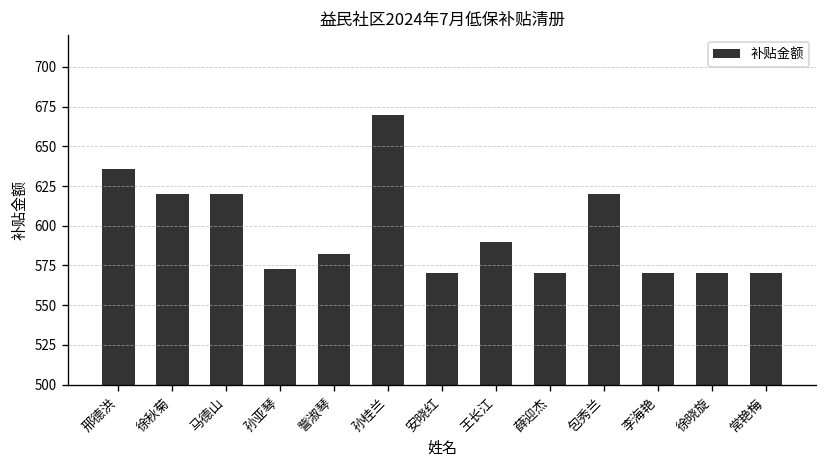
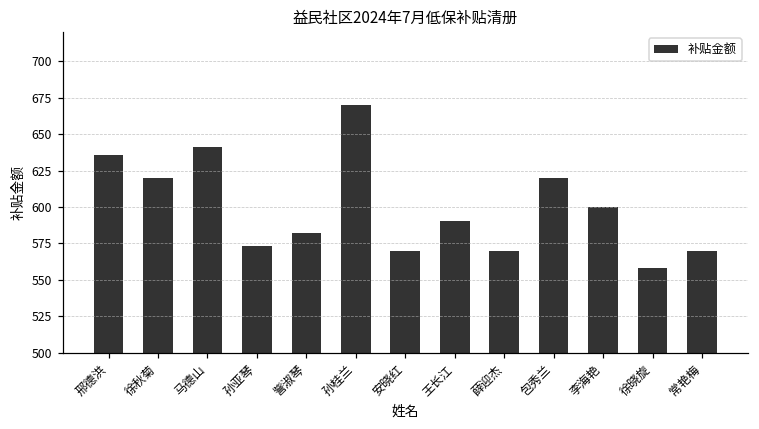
  {
    "邢德洪": 636,
    "徐秋菊": 620,
-   "马德山": 620,
+   "马德山": 641,
    "孙亚琴": 573,
    "訾淑琴": 582,
    "孙桂兰": 670,
    "安晓红": 570,
    "王长江": 590,
    "薛迎杰": 570,
    "包秀兰": 620,
-   "李海艳": 570,
-   "徐晓旋": 570,
+   "李海艳": 600,
+   "徐晓旋": 558,
    "常艳梅": 570
  }
